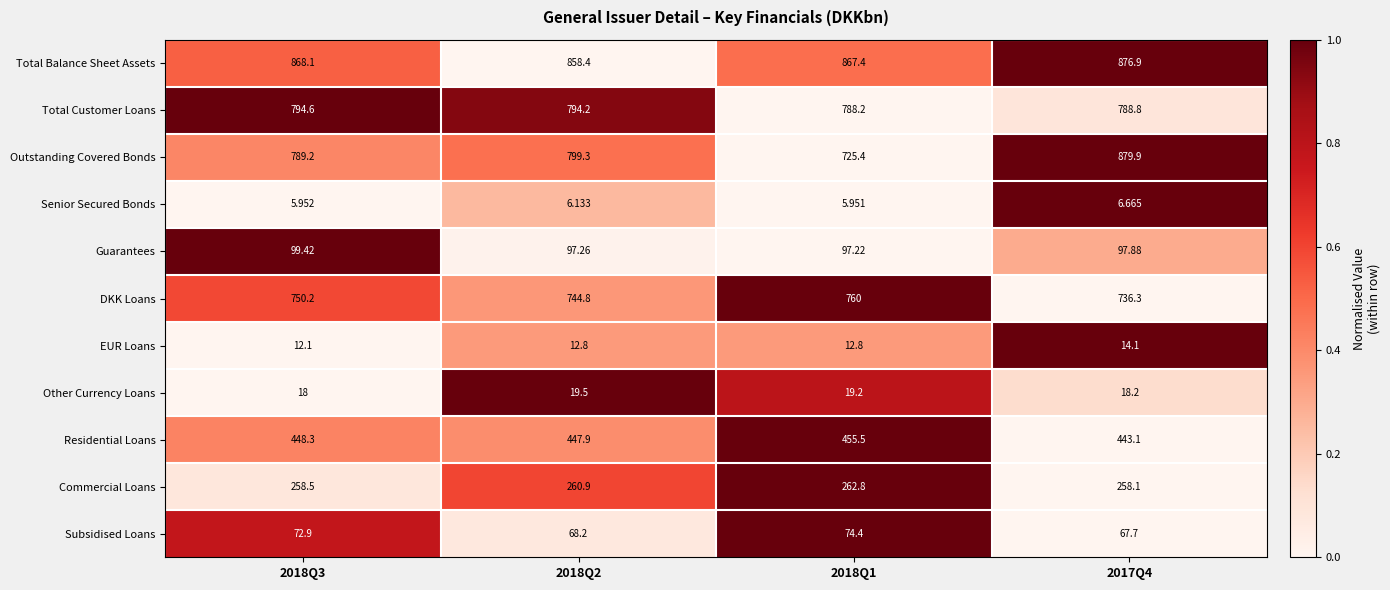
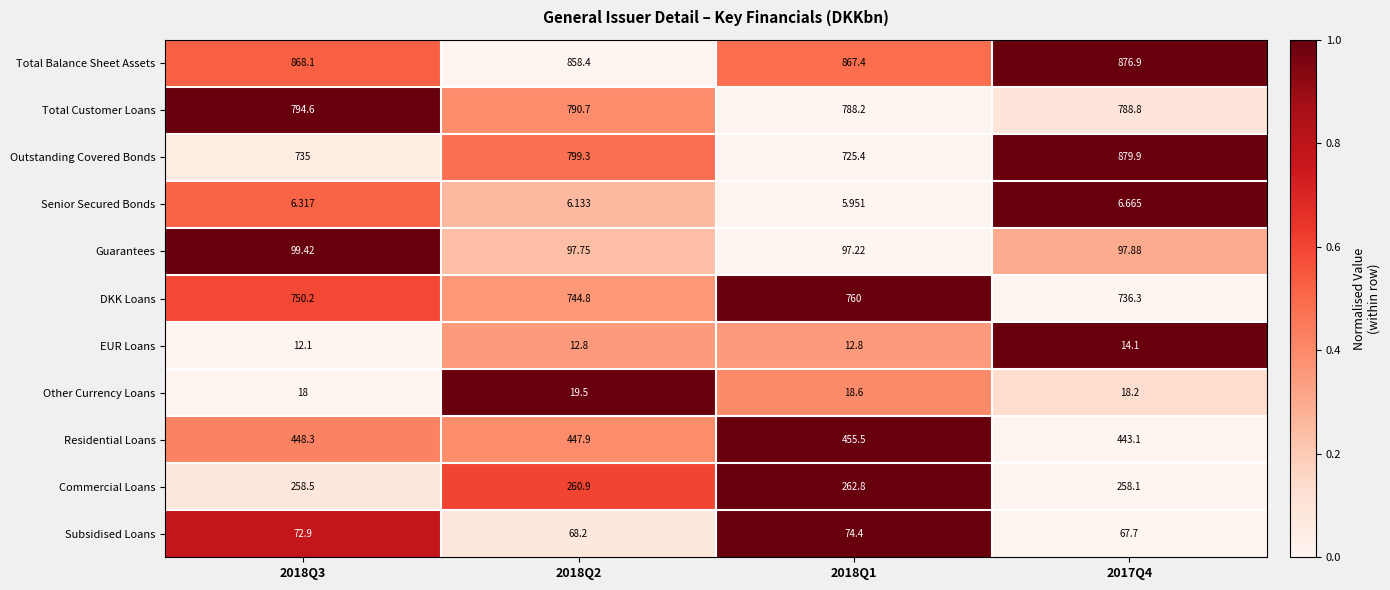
  {
    "Total Balance Sheet Assets": {
      "2018Q3": 868.1,
      "2018Q2": 858.4,
      "2018Q1": 867.4,
      "2017Q4": 876.9
    },
    "Total Customer Loans": {
      "2018Q3": 794.6,
-     "2018Q2": 794.2,
+     "2018Q2": 790.7,
      "2018Q1": 788.2,
      "2017Q4": 788.8
    },
    "Outstanding Covered Bonds": {
-     "2018Q3": 789.2,
+     "2018Q3": 735,
      "2018Q2": 799.3,
      "2018Q1": 725.4,
      "2017Q4": 879.9
    },
    "Senior Secured Bonds": {
-     "2018Q3": 5.952,
+     "2018Q3": 6.317,
      "2018Q2": 6.133,
      "2018Q1": 5.951,
      "2017Q4": 6.665
    },
    "Guarantees": {
      "2018Q3": 99.42,
-     "2018Q2": 97.26,
+     "2018Q2": 97.75,
      "2018Q1": 97.22,
      "2017Q4": 97.88
    },
    "DKK Loans": {
      "2018Q3": 750.2,
      "2018Q2": 744.8,
      "2018Q1": 760,
      "2017Q4": 736.3
    },
    "EUR Loans": {
      "2018Q3": 12.1,
      "2018Q2": 12.8,
      "2018Q1": 12.8,
      "2017Q4": 14.1
    },
    "Other Currency Loans": {
      "2018Q3": 18,
      "2018Q2": 19.5,
-     "2018Q1": 19.2,
+     "2018Q1": 18.6,
      "2017Q4": 18.2
    },
    "Residential Loans": {
      "2018Q3": 448.3,
      "2018Q2": 447.9,
      "2018Q1": 455.5,
      "2017Q4": 443.1
    },
    "Commercial Loans": {
      "2018Q3": 258.5,
      "2018Q2": 260.9,
      "2018Q1": 262.8,
      "2017Q4": 258.1
    },
    "Subsidised Loans": {
      "2018Q3": 72.9,
      "2018Q2": 68.2,
      "2018Q1": 74.4,
      "2017Q4": 67.7
    }
  }
